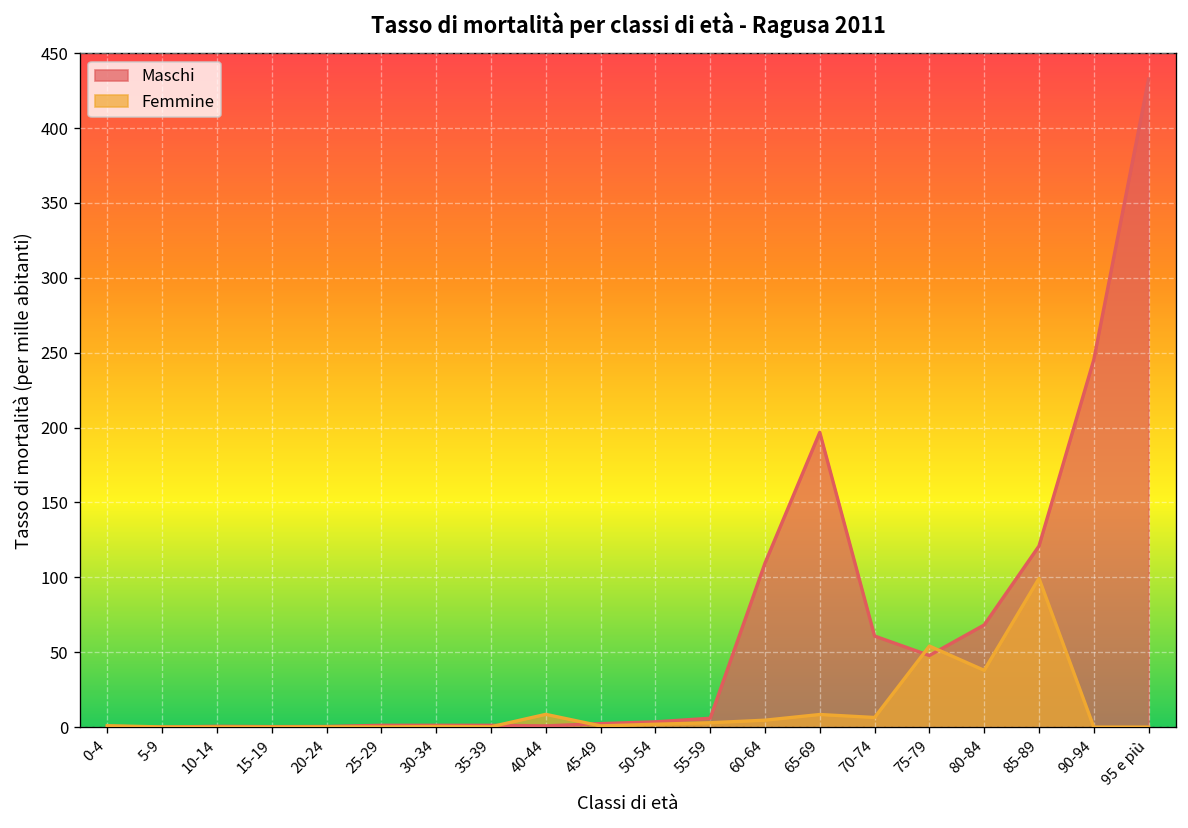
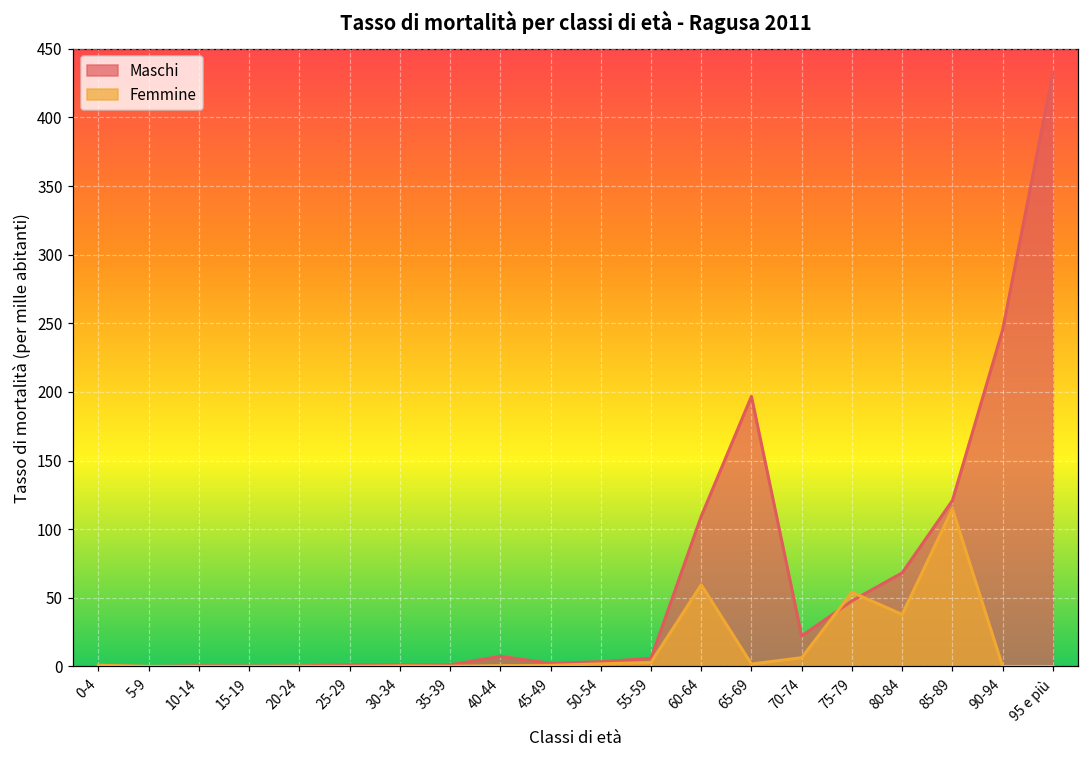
  {
    "Maschi": {
-     "40-44": 1,
+     "40-44": 7,
      "55-59": 6,
      "60-64": 109,
      "65-69": 197,
-     "70-74": 61,
+     "70-74": 22,
      "75-79": 48,
      "80-84": 68,
      "85-89": 121,
      "90-94": 245,
      "95 e più": 433
    },
    "Femmine": {
-     "40-44": 9,
+     "40-44": 1,
      "55-59": 3,
-     "60-64": 5,
-     "65-69": 8,
+     "60-64": 60,
+     "65-69": 2,
      "70-74": 6,
      "75-79": 54,
      "80-84": 38,
-     "85-89": 99,
+     "85-89": 115,
      "90-94": 0,
      "95 e più": 0
    }
  }
